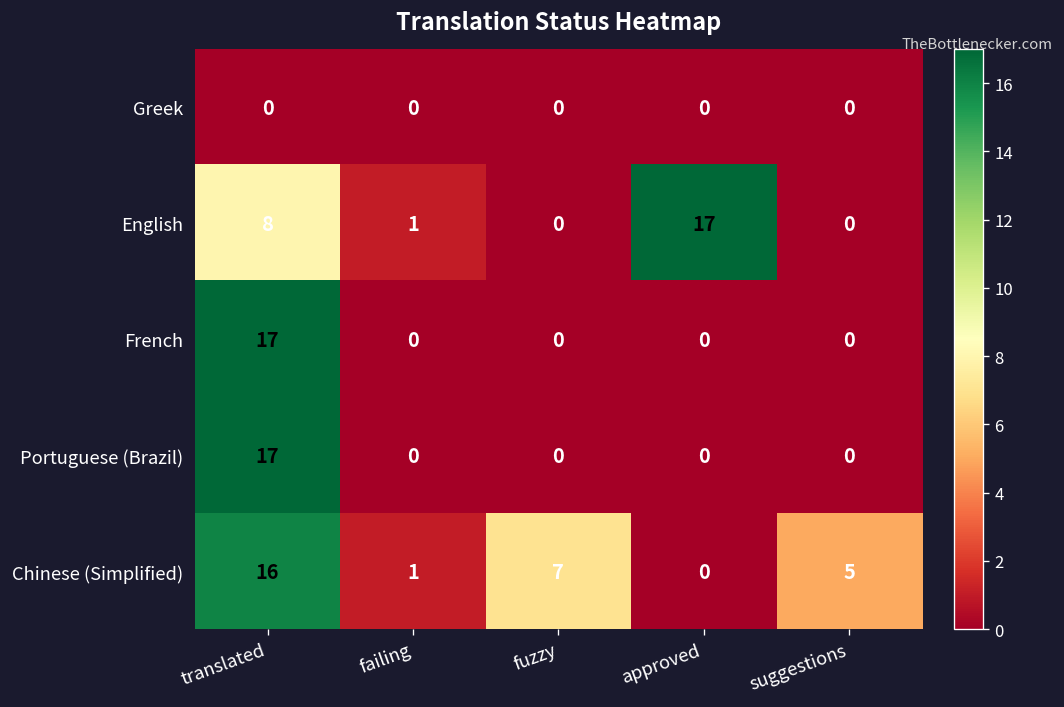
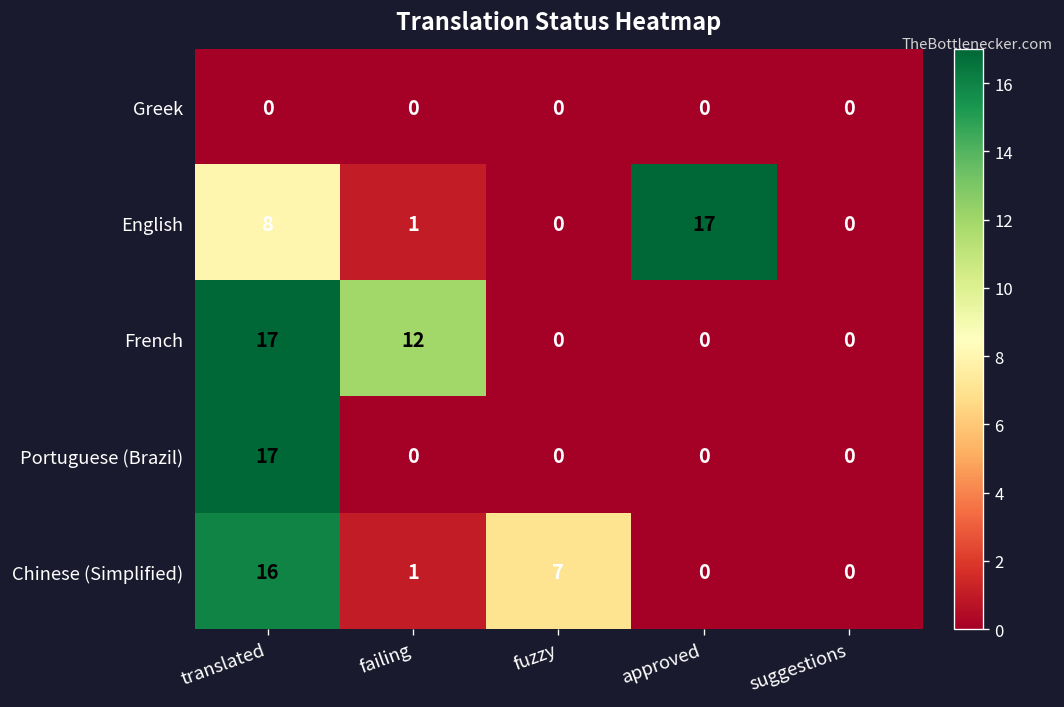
  {
    "Greek": {
      "translated": 0,
      "failing": 0,
      "fuzzy": 0,
      "approved": 0,
      "suggestions": 0
    },
    "English": {
      "translated": 8,
      "failing": 1,
      "fuzzy": 0,
      "approved": 17,
      "suggestions": 0
    },
    "French": {
      "translated": 17,
-     "failing": 0,
+     "failing": 12,
      "fuzzy": 0,
      "approved": 0,
      "suggestions": 0
    },
    "Portuguese (Brazil)": {
      "translated": 17,
      "failing": 0,
      "fuzzy": 0,
      "approved": 0,
      "suggestions": 0
    },
    "Chinese (Simplified)": {
      "translated": 16,
      "failing": 1,
      "fuzzy": 7,
      "approved": 0,
-     "suggestions": 5
+     "suggestions": 0
    }
  }
